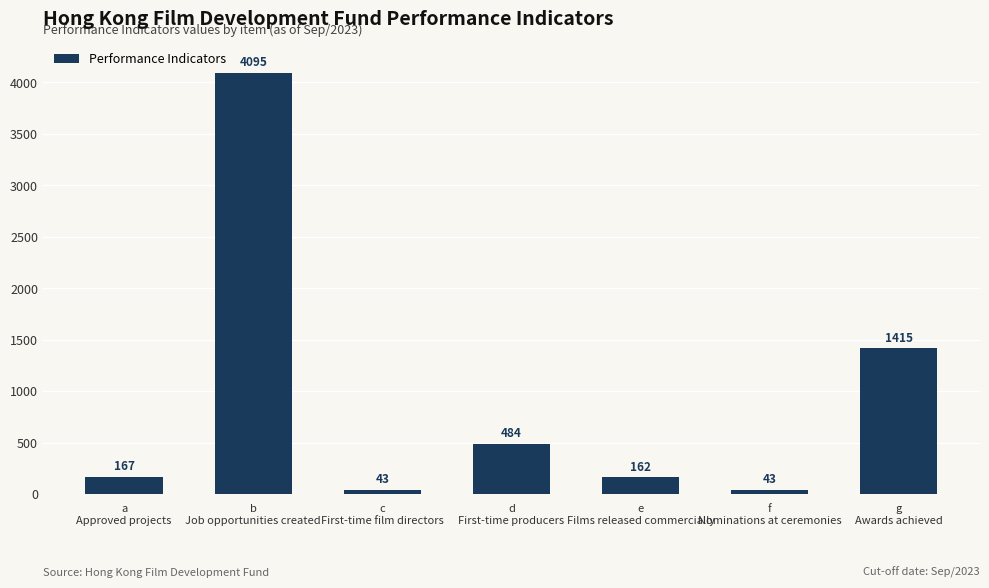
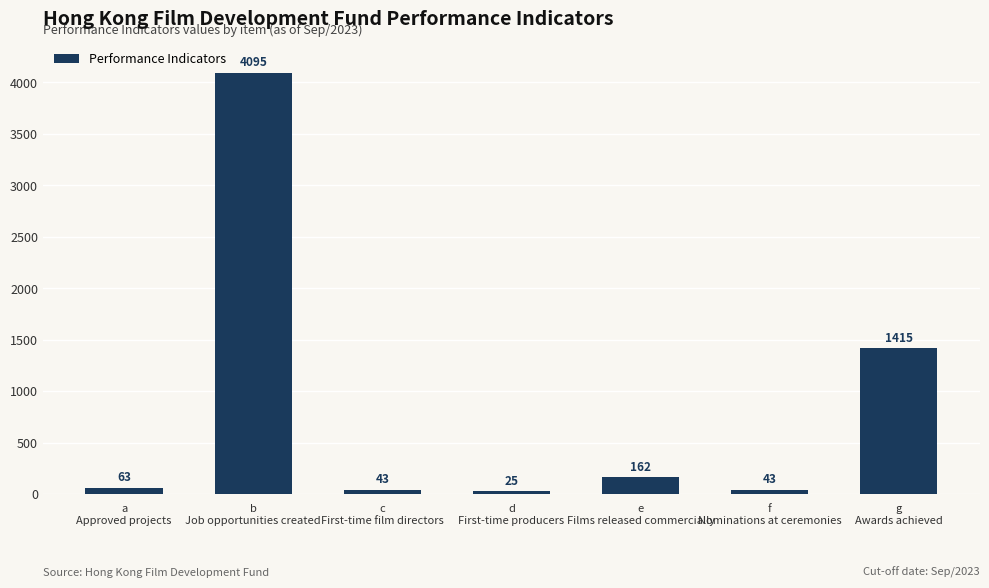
  {
-   "a Approved projects": 167,
+   "a Approved projects": 63,
    "b Job opportunities created": 4095,
    "c First-time film directors": 43,
-   "d First-time producers": 484,
+   "d First-time producers": 25,
    "e Films released commercially": 162,
    "f Nominations at ceremonies": 43,
    "g Awards achieved": 1415
  }
